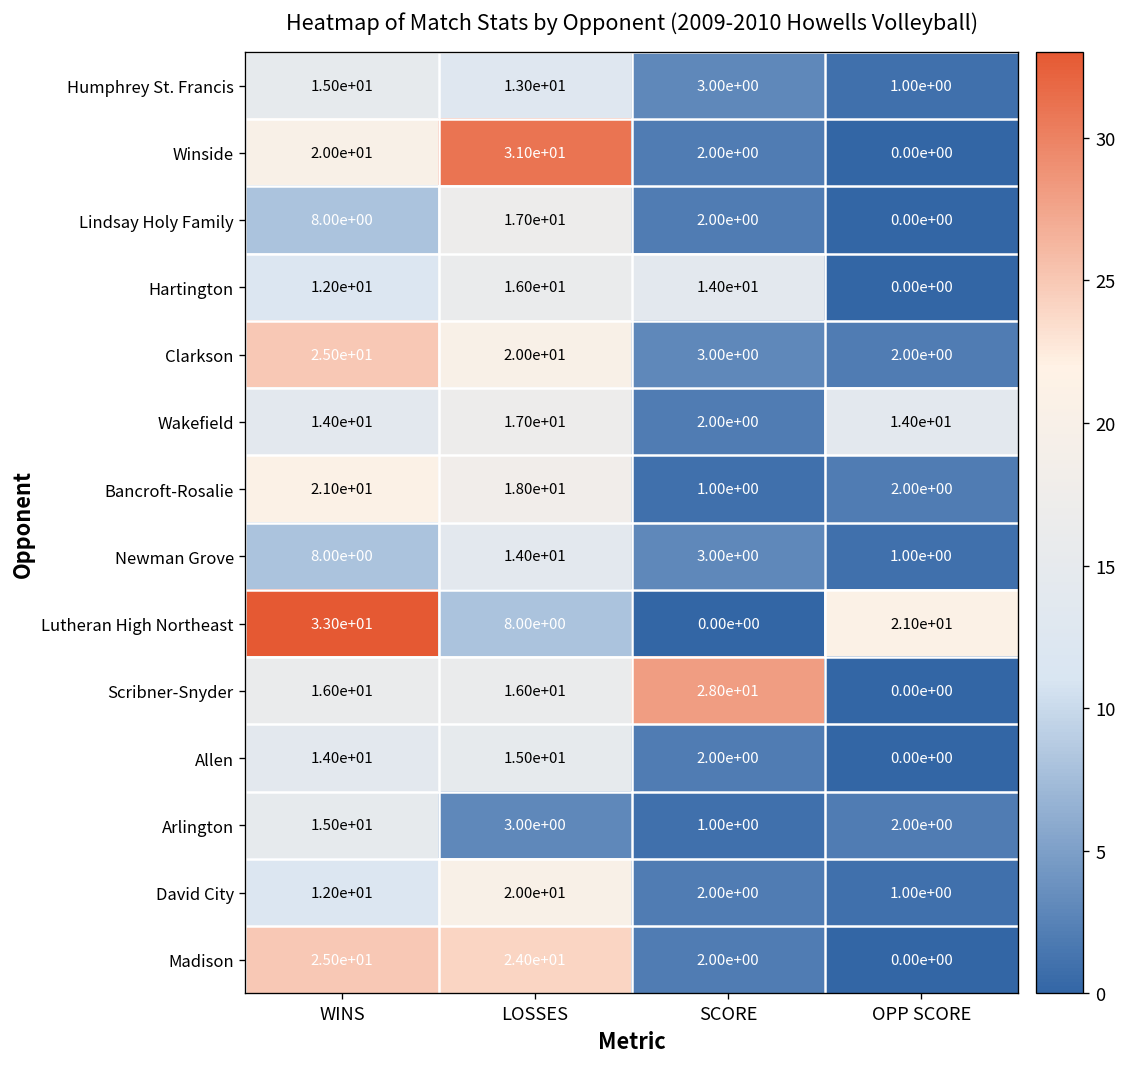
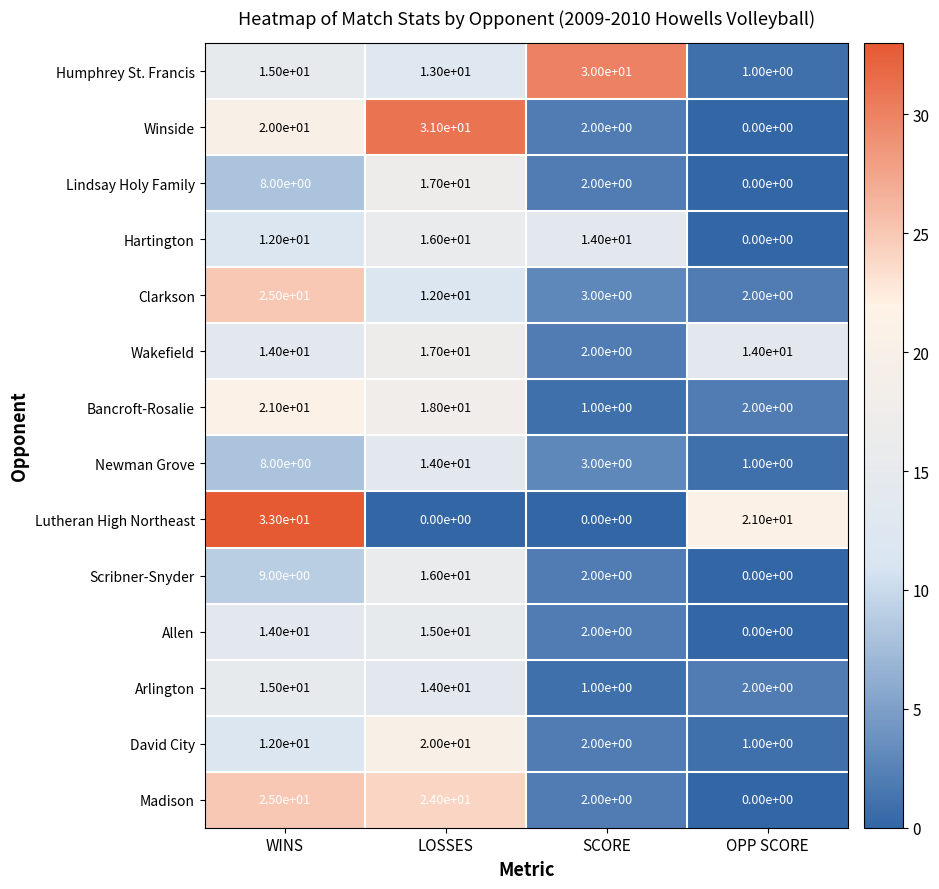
  {
    "Humphrey St. Francis": {
      "WINS": "1.50e+01",
      "LOSSES": "1.30e+01",
-     "SCORE": "3.00e+00",
+     "SCORE": "3.00e+01",
      "OPP SCORE": "1.00e+00"
    },
    "Winside": {
      "WINS": "2.00e+01",
      "LOSSES": "3.10e+01",
      "SCORE": "2.00e+00",
      "OPP SCORE": "0.00e+00"
    },
    "Lindsay Holy Family": {
      "WINS": "8.00e+00",
      "LOSSES": "1.70e+01",
      "SCORE": "2.00e+00",
      "OPP SCORE": "0.00e+00"
    },
    "Hartington": {
      "WINS": "1.20e+01",
      "LOSSES": "1.60e+01",
      "SCORE": "1.40e+01",
      "OPP SCORE": "0.00e+00"
    },
    "Clarkson": {
      "WINS": "2.50e+01",
-     "LOSSES": "2.00e+01",
+     "LOSSES": "1.20e+01",
      "SCORE": "3.00e+00",
      "OPP SCORE": "2.00e+00"
    },
    "Wakefield": {
      "WINS": "1.40e+01",
      "LOSSES": "1.70e+01",
      "SCORE": "2.00e+00",
      "OPP SCORE": "1.40e+01"
    },
    "Bancroft-Rosalie": {
      "WINS": "2.10e+01",
      "LOSSES": "1.80e+01",
      "SCORE": "1.00e+00",
      "OPP SCORE": "2.00e+00"
    },
    "Newman Grove": {
      "WINS": "8.00e+00",
      "LOSSES": "1.40e+01",
      "SCORE": "3.00e+00",
      "OPP SCORE": "1.00e+00"
    },
    "Lutheran High Northeast": {
      "WINS": "3.30e+01",
-     "LOSSES": "8.00e+00",
+     "LOSSES": "0.00e+00",
      "SCORE": "0.00e+00",
      "OPP SCORE": "2.10e+01"
    },
    "Scribner-Snyder": {
-     "WINS": "1.60e+01",
+     "WINS": "9.00e+00",
      "LOSSES": "1.60e+01",
-     "SCORE": "2.80e+01",
+     "SCORE": "2.00e+00",
      "OPP SCORE": "0.00e+00"
    },
    "Allen": {
      "WINS": "1.40e+01",
      "LOSSES": "1.50e+01",
      "SCORE": "2.00e+00",
      "OPP SCORE": "0.00e+00"
    },
    "Arlington": {
      "WINS": "1.50e+01",
-     "LOSSES": "3.00e+00",
+     "LOSSES": "1.40e+01",
      "SCORE": "1.00e+00",
      "OPP SCORE": "2.00e+00"
    },
    "David City": {
      "WINS": "1.20e+01",
      "LOSSES": "2.00e+01",
      "SCORE": "2.00e+00",
      "OPP SCORE": "1.00e+00"
    },
    "Madison": {
      "WINS": "2.50e+01",
      "LOSSES": "2.40e+01",
      "SCORE": "2.00e+00",
      "OPP SCORE": "0.00e+00"
    }
  }
